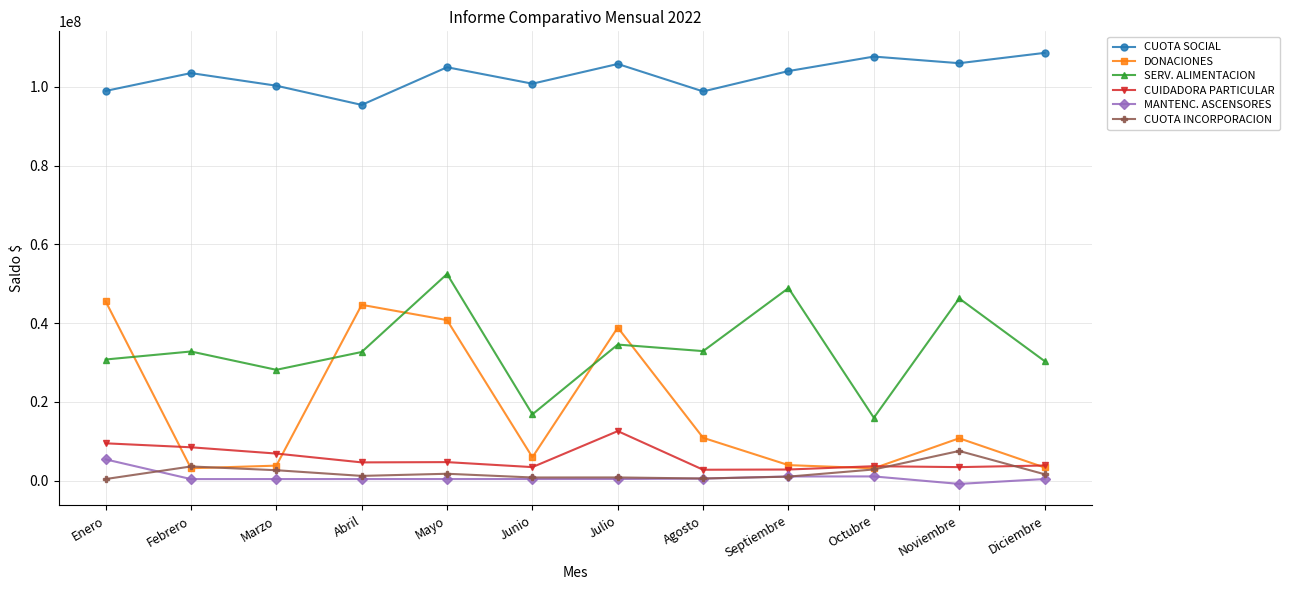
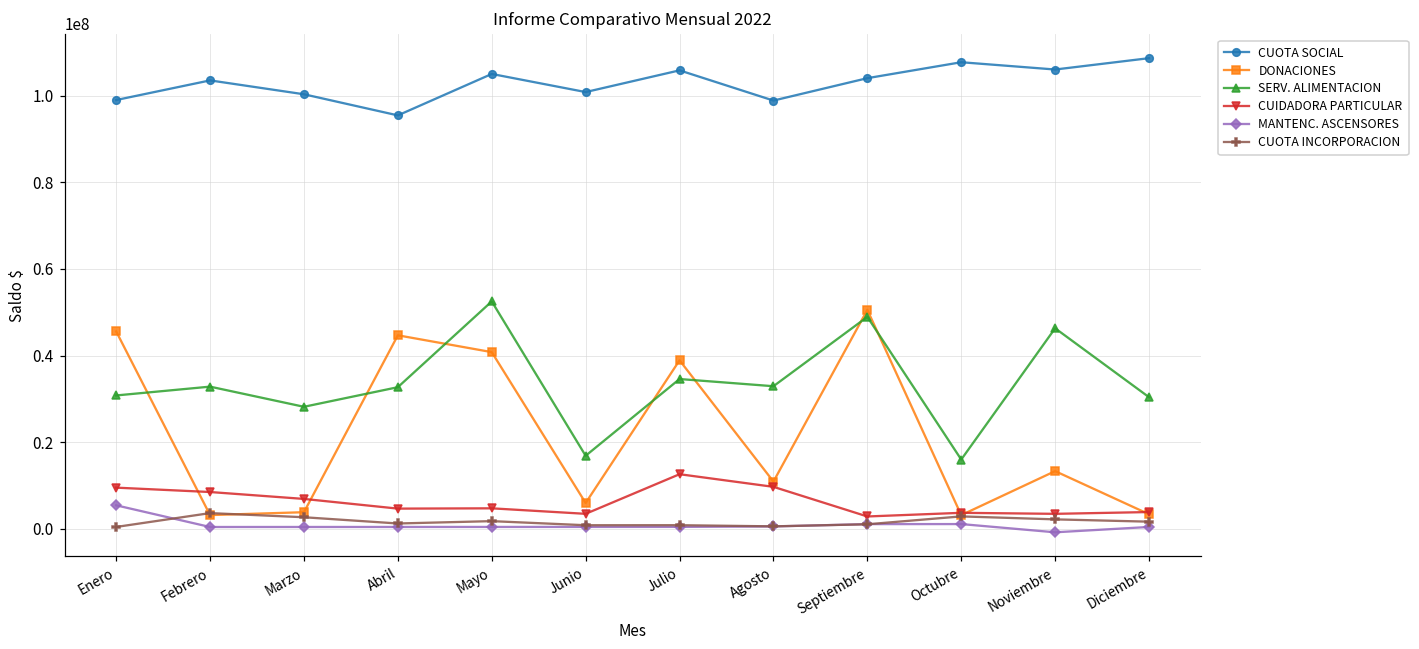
  {
    "CUOTA SOCIAL": {
      "Enero": 99000000,
      "Febrero": 104000000,
      "Marzo": 100000000,
      "Abril": 95000000,
      "Mayo": 105000000,
      "Junio": 101000000,
      "Julio": 106000000,
      "Agosto": 99000000,
      "Septiembre": 104000000,
      "Octubre": 108000000,
      "Noviembre": 106000000,
      "Diciembre": 109000000
    },
    "DONACIONES": {
      "Enero": 46000000,
      "Marzo": 4000000,
      "Abril": 45000000,
      "Mayo": 41000000,
      "Junio": 6000000,
      "Julio": 39000000,
      "Agosto": 11000000,
-     "Septiembre": 4000000,
-     "Noviembre": 11000000
+     "Septiembre": 51000000,
+     "Noviembre": 13000000
    },
    "SERV. ALIMENTACION": {
      "Enero": 31000000,
      "Febrero": 33000000,
      "Marzo": 28000000,
      "Abril": 33000000,
      "Mayo": 52000000,
      "Junio": 17000000,
      "Julio": 35000000,
      "Agosto": 33000000,
      "Septiembre": 49000000,
      "Octubre": 16000000,
      "Noviembre": 46000000,
      "Diciembre": 30000000
    },
    "CUIDADORA PARTICULAR": {
      "Enero": 9000000,
      "Febrero": 8000000,
      "Marzo": 7000000,
      "Abril": 5000000,
      "Mayo": 5000000,
      "Junio": 3000000,
      "Julio": 13000000,
-     "Agosto": 3000000,
+     "Agosto": 10000000,
      "Septiembre": 3000000,
      "Noviembre": 3000000
    },
    "MANTENC. ASCENSORES": {
      "Enero": 5000000,
      "Febrero": 0,
      "Marzo": 0,
      "Abril": 0,
      "Mayo": 0,
      "Octubre": 1000000,
      "Noviembre": -1000000,
      "Diciembre": 0
    },
    "CUOTA INCORPORACION": {
      "Enero": 0,
      "Marzo": 3000000,
      "Abril": 1000000,
      "Mayo": 2000000,
-     "Noviembre": 8000000,
+     "Noviembre": 2000000,
      "Diciembre": 2000000
    }
  }
